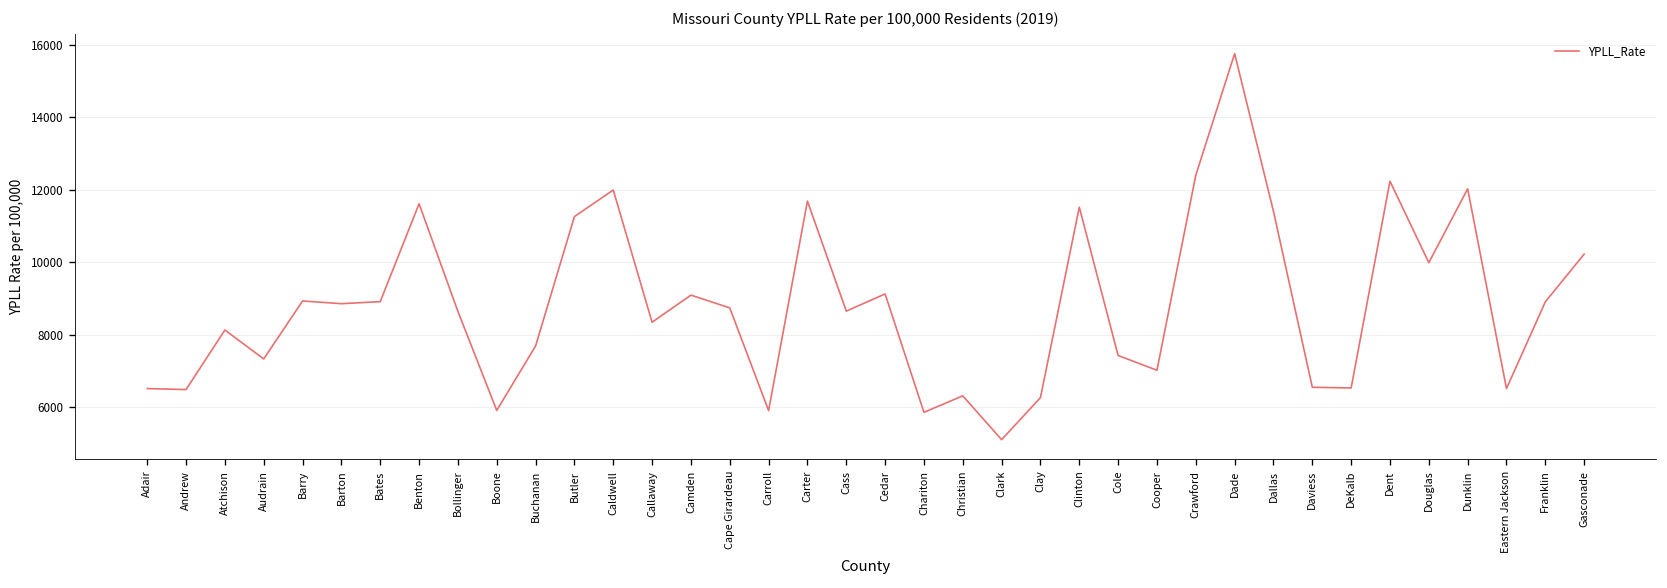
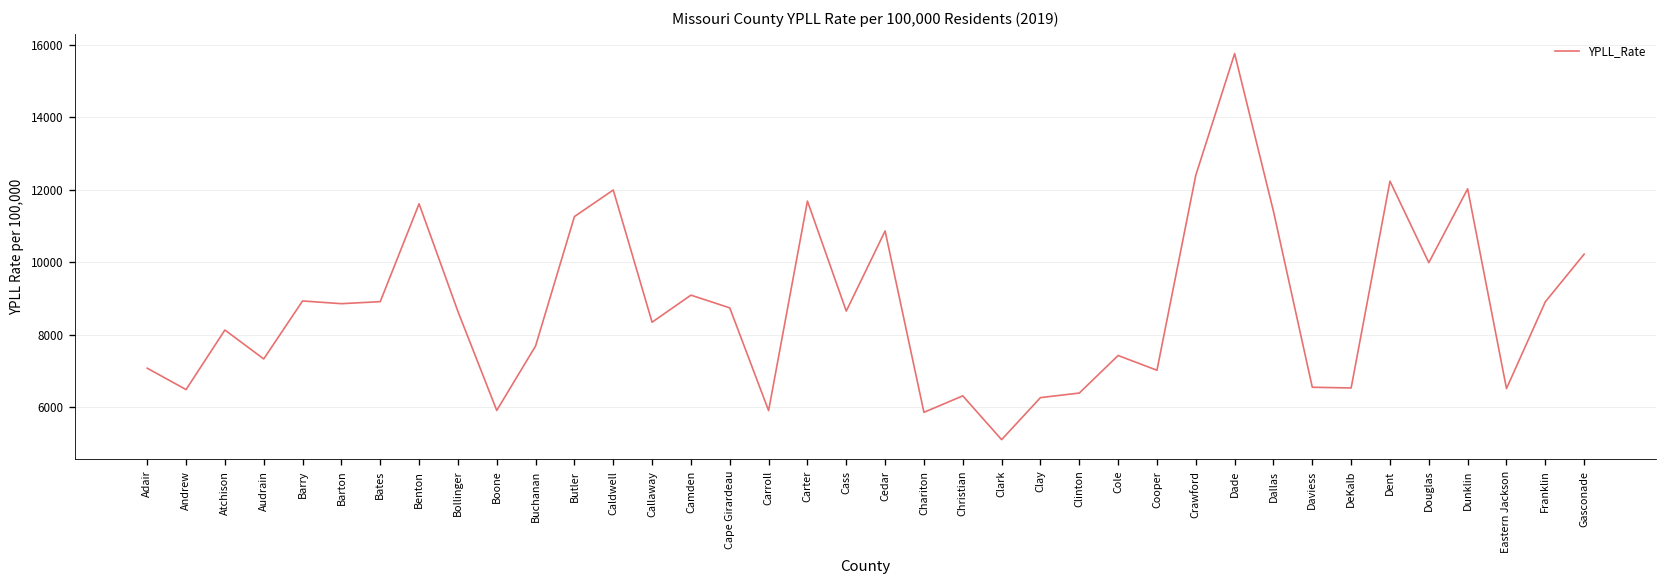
  {
-   "Adair": 6500,
+   "Adair": 7100,
    "Andrew": 6500,
    "Atchison": 8100,
    "Audrain": 7300,
    "Barry": 8900,
    "Barton": 8900,
    "Bates": 8900,
    "Benton": 11600,
    "Bollinger": 8600,
    "Boone": 5900,
    "Buchanan": 7700,
    "Butler": 11300,
    "Caldwell": 12000,
    "Callaway": 8300,
    "Camden": 9100,
    "Cape Girardeau": 8700,
    "Carroll": 5900,
    "Carter": 11700,
    "Cass": 8700,
-   "Cedar": 9100,
+   "Cedar": 10900,
    "Chariton": 5900,
    "Christian": 6300,
    "Clark": 5100,
    "Clay": 6300,
-   "Clinton": 11500,
+   "Clinton": 6400,
    "Cole": 7400,
    "Cooper": 7000,
    "Crawford": 12400,
    "Dade": 15800,
    "Dallas": 11400,
    "Daviess": 6600,
    "DeKalb": 6500,
    "Dent": 12200,
    "Douglas": 10000,
    "Dunklin": 12000,
    "Eastern Jackson": 6500,
    "Franklin": 8900,
    "Gasconade": 10200
  }
